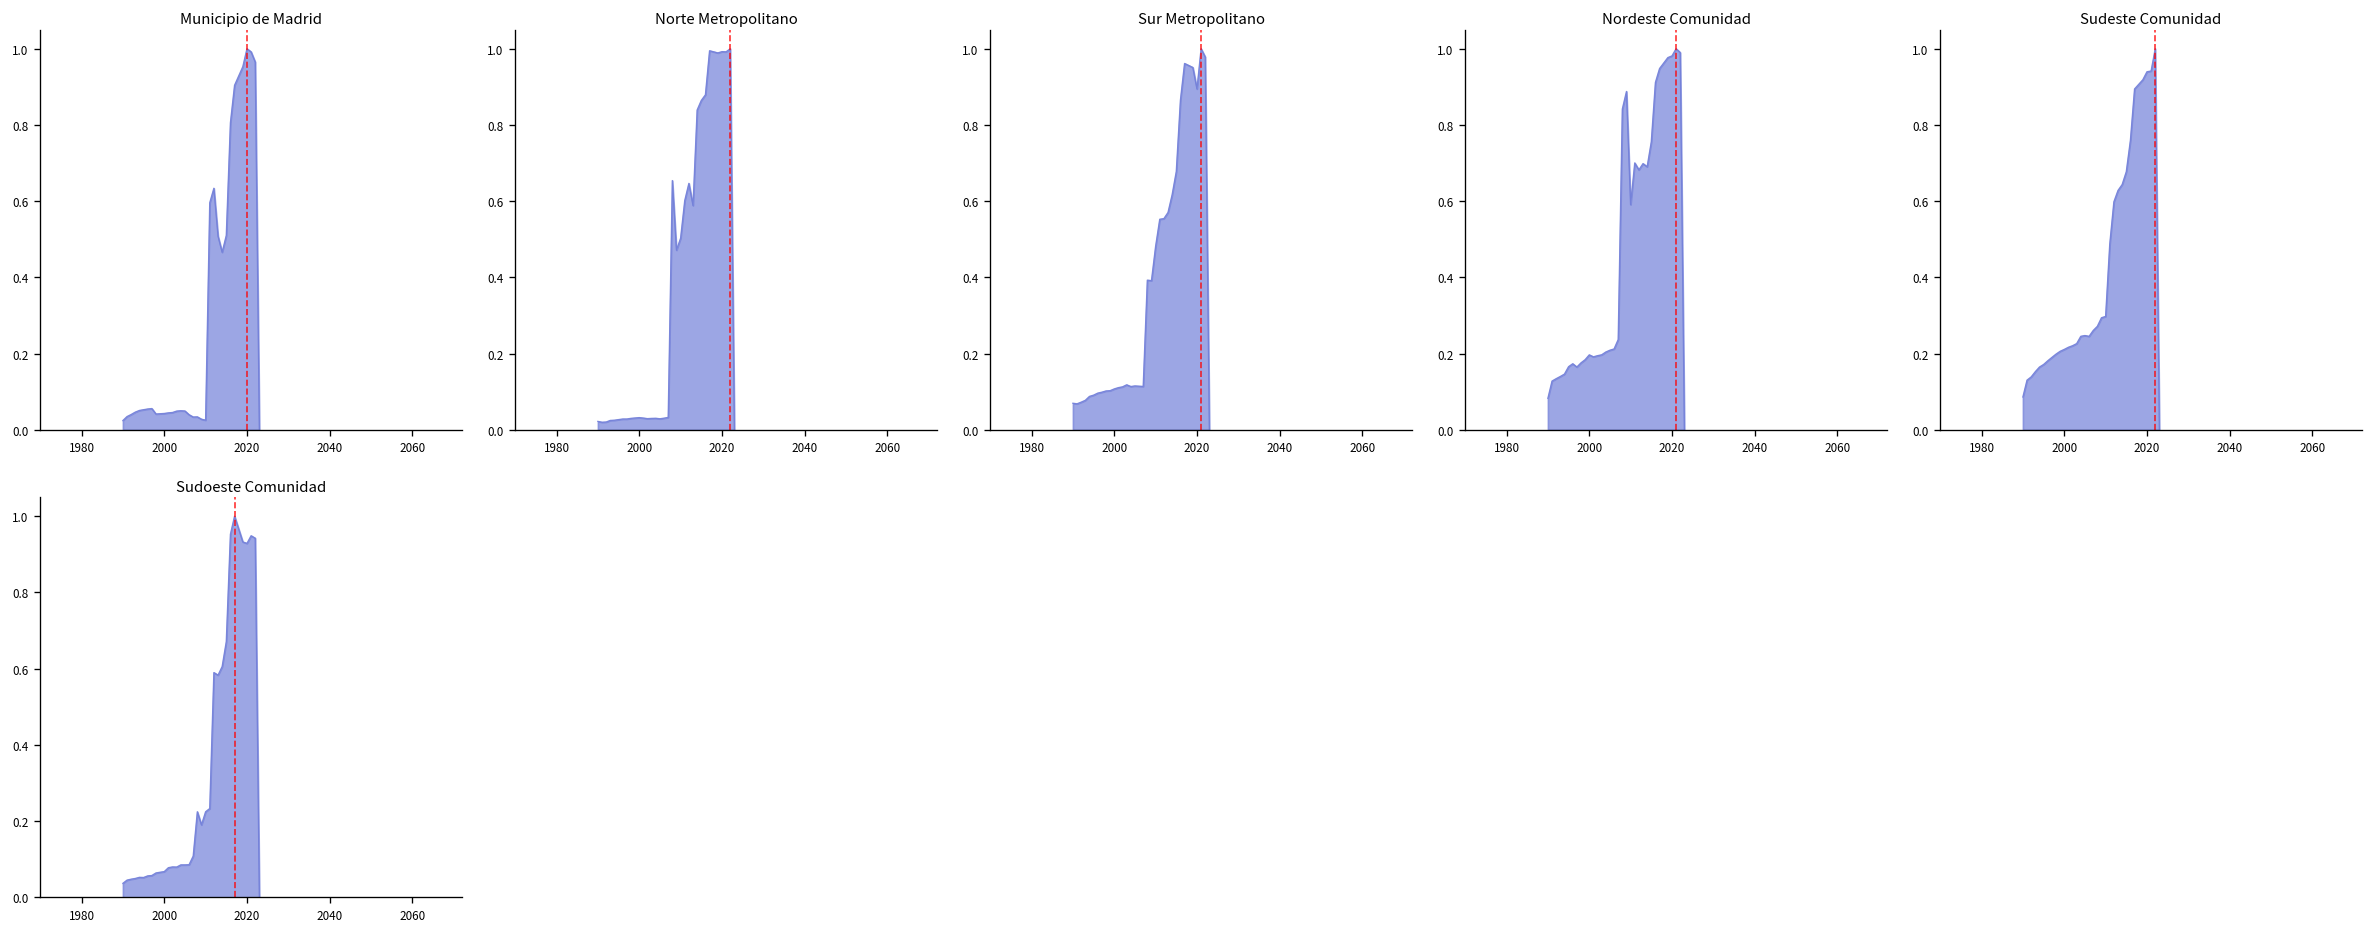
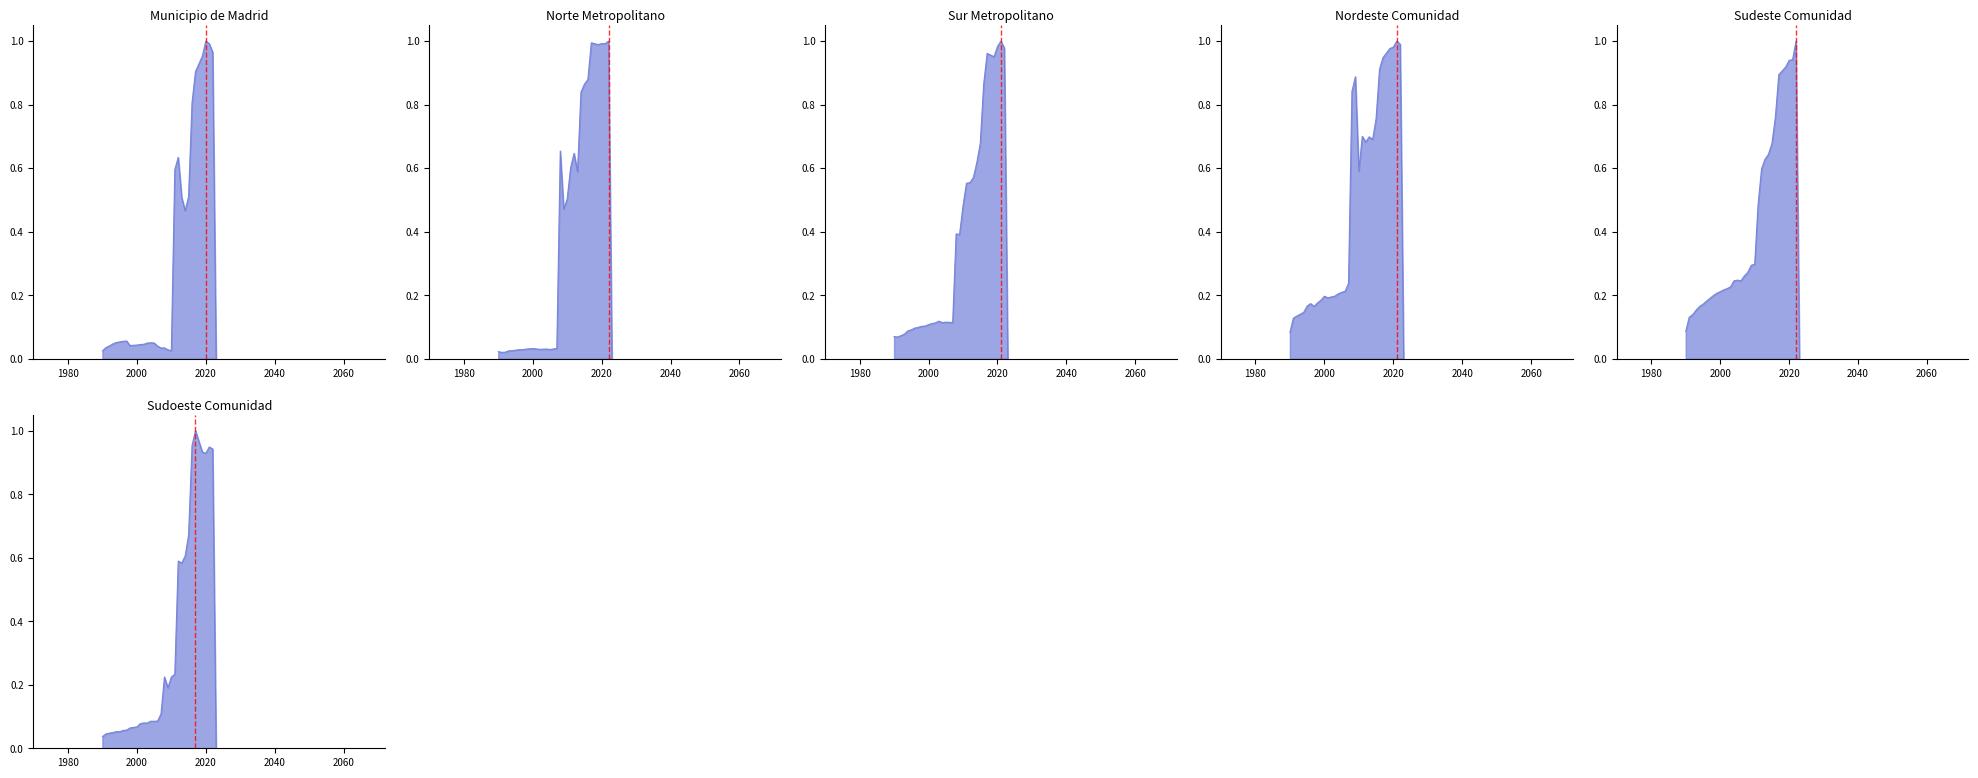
  {
    "Municipio de Madrid": {
      "2000": 0.04,
      "2020": 1.00
    },
    "Norte Metropolitano": {
      "2000": 0.03,
      "2020": 0.99
    },
    "Sur Metropolitano": {
      "2000": 0.11,
-     "2020": 0.89
+     "2020": 0.98
    },
    "Nordeste Comunidad": {
      "2000": 0.20,
      "2020": 0.98
    },
    "Sudeste Comunidad": {
      "2000": 0.21,
      "2020": 0.94
    },
    "Sudoeste Comunidad": {
      "2000": 0.07,
      "2020": 0.93
    }
  }
